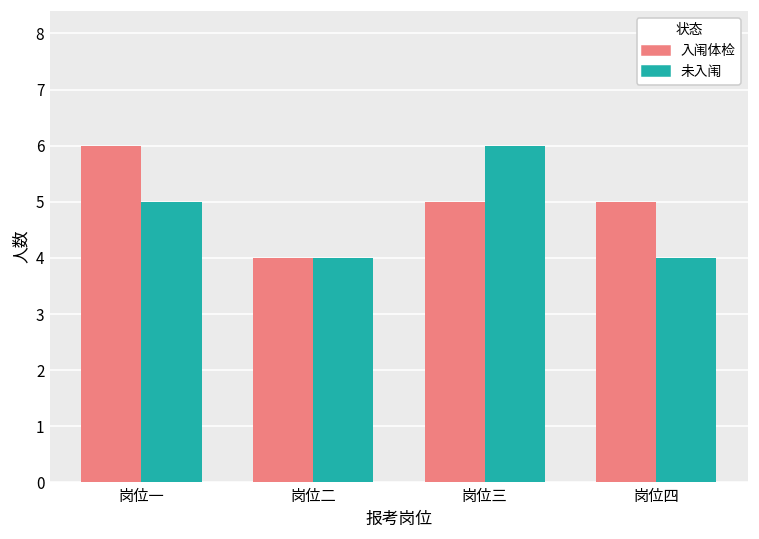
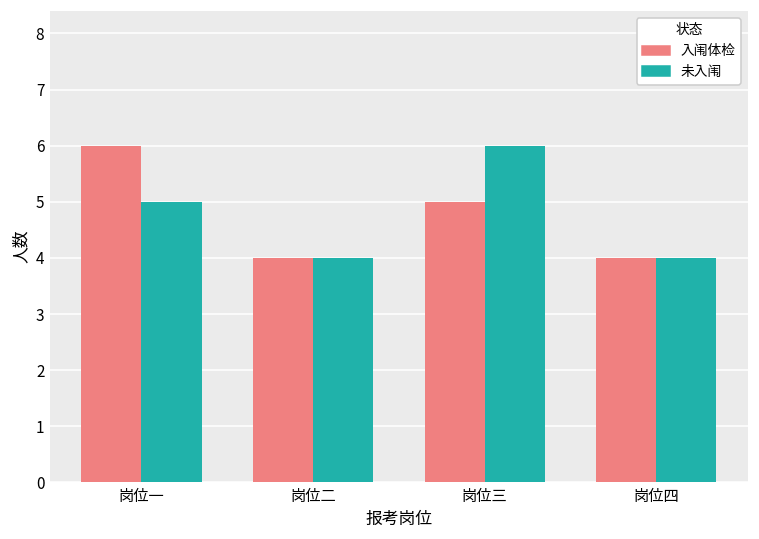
  {
    "入闱体检": {
      "岗位一": 6,
      "岗位二": 4,
      "岗位三": 5,
-     "岗位四": 5
+     "岗位四": 4
    },
    "未入闱": {
      "岗位一": 5,
      "岗位二": 4,
      "岗位三": 6,
      "岗位四": 4
    }
  }
